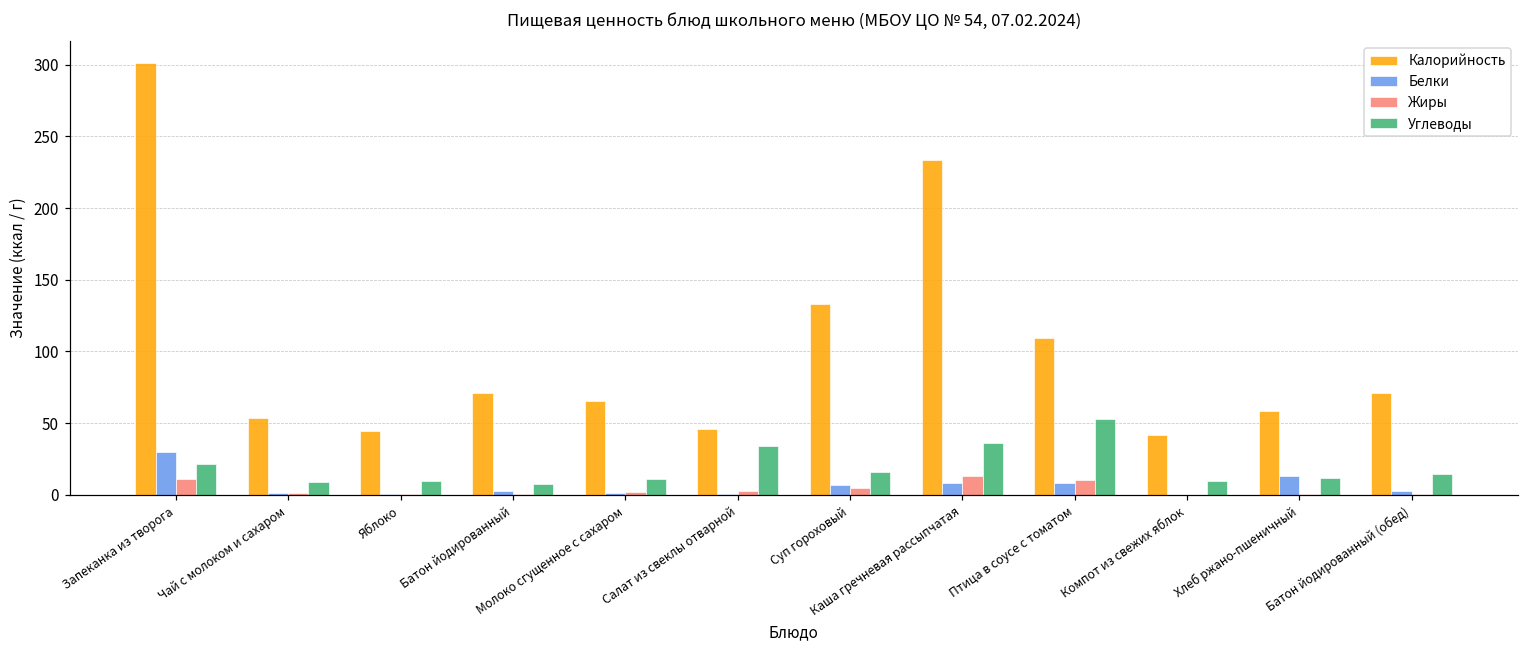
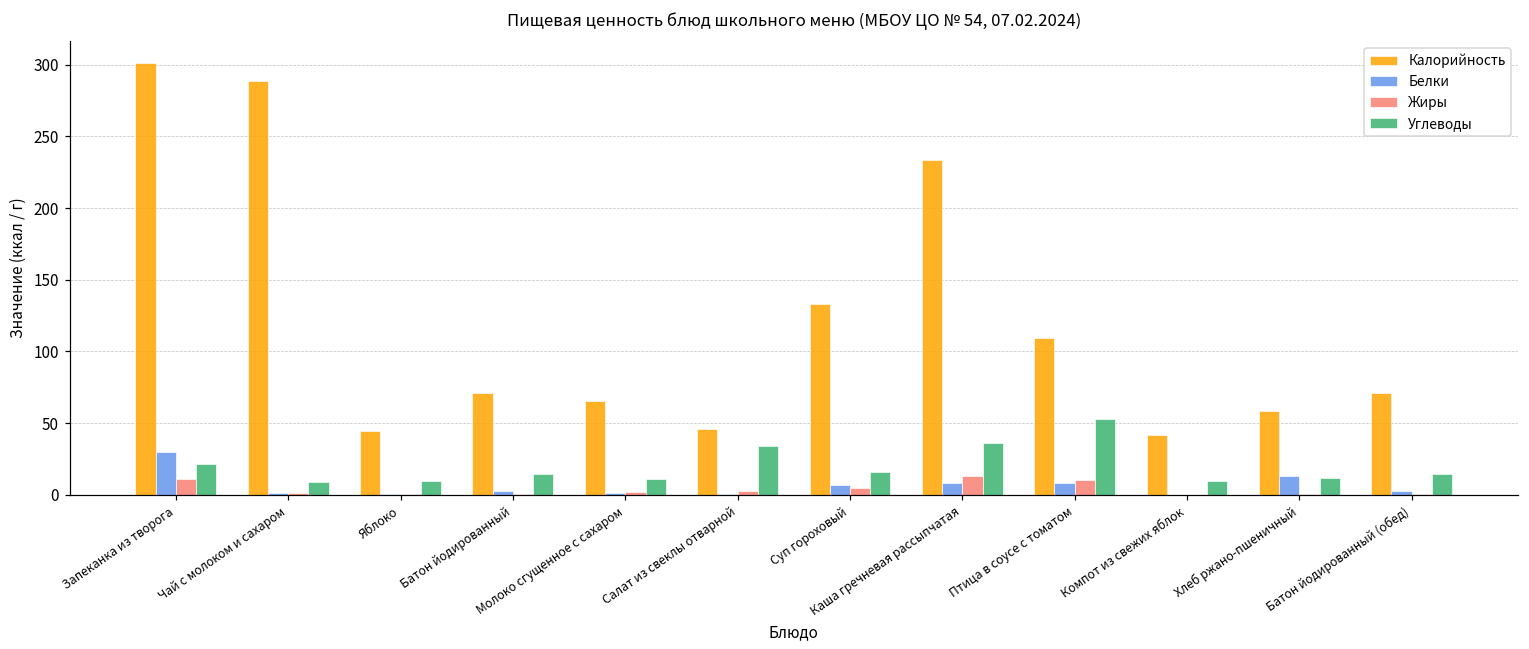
  {
    "Калорийность": {
      "Запеканка из творога": 301,
-     "Чай с молоком и сахаром": 54,
+     "Чай с молоком и сахаром": 289,
      "Яблоко": 44,
      "Батон йодированный": 71,
      "Молоко сгущенное с сахаром": 66,
      "Салат из свеклы отварной": 46,
      "Суп гороховый": 133,
      "Каша гречневая рассыпчатая": 234,
      "Птица в соусе с томатом": 110,
      "Компот из свежих яблок": 42,
      "Хлеб ржано-пшеничный": 59,
      "Батон йодированный (обед)": 71
    },
    "Белки": {
      "Запеканка из творога": 30,
      "Батон йодированный": 2,
      "Суп гороховый": 7,
      "Каша гречневая рассыпчатая": 8,
      "Птица в соусе с томатом": 9,
      "Хлеб ржано-пшеничный": 13,
      "Батон йодированный (обед)": 2
    },
    "Жиры": {
      "Запеканка из творога": 11,
      "Салат из свеклы отварной": 3,
      "Суп гороховый": 5,
      "Каша гречневая рассыпчатая": 13,
      "Птица в соусе с томатом": 10
    },
    "Углеводы": {
      "Запеканка из творога": 22,
      "Чай с молоком и сахаром": 9,
      "Яблоко": 10,
-     "Батон йодированный": 8,
+     "Батон йодированный": 15,
      "Молоко сгущенное с сахаром": 11,
      "Салат из свеклы отварной": 34,
      "Суп гороховый": 16,
      "Каша гречневая рассыпчатая": 36,
      "Птица в соусе с томатом": 53,
      "Компот из свежих яблок": 10,
      "Хлеб ржано-пшеничный": 12,
      "Батон йодированный (обед)": 15
    }
  }
